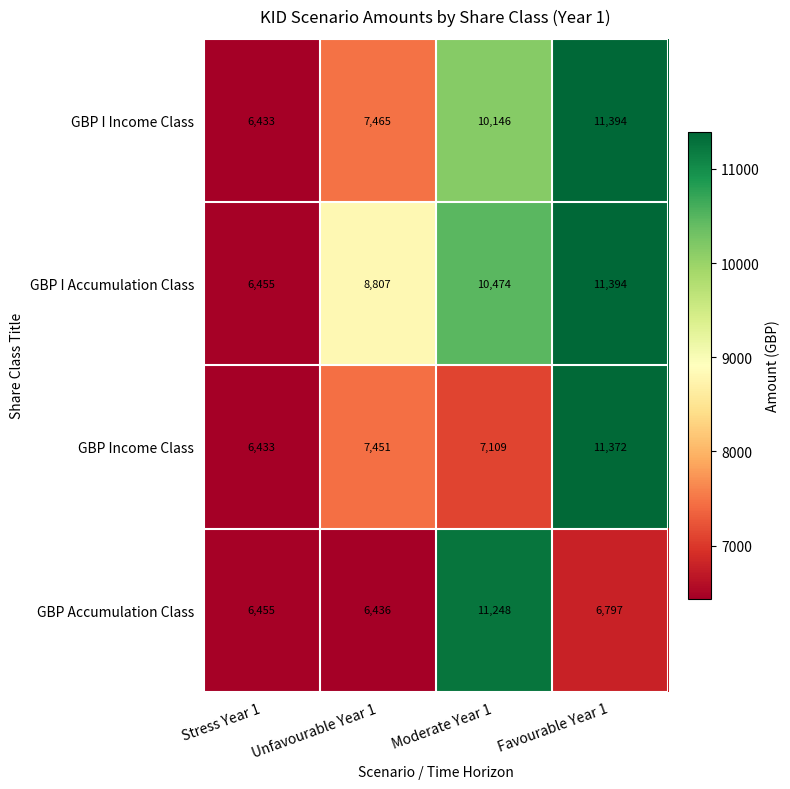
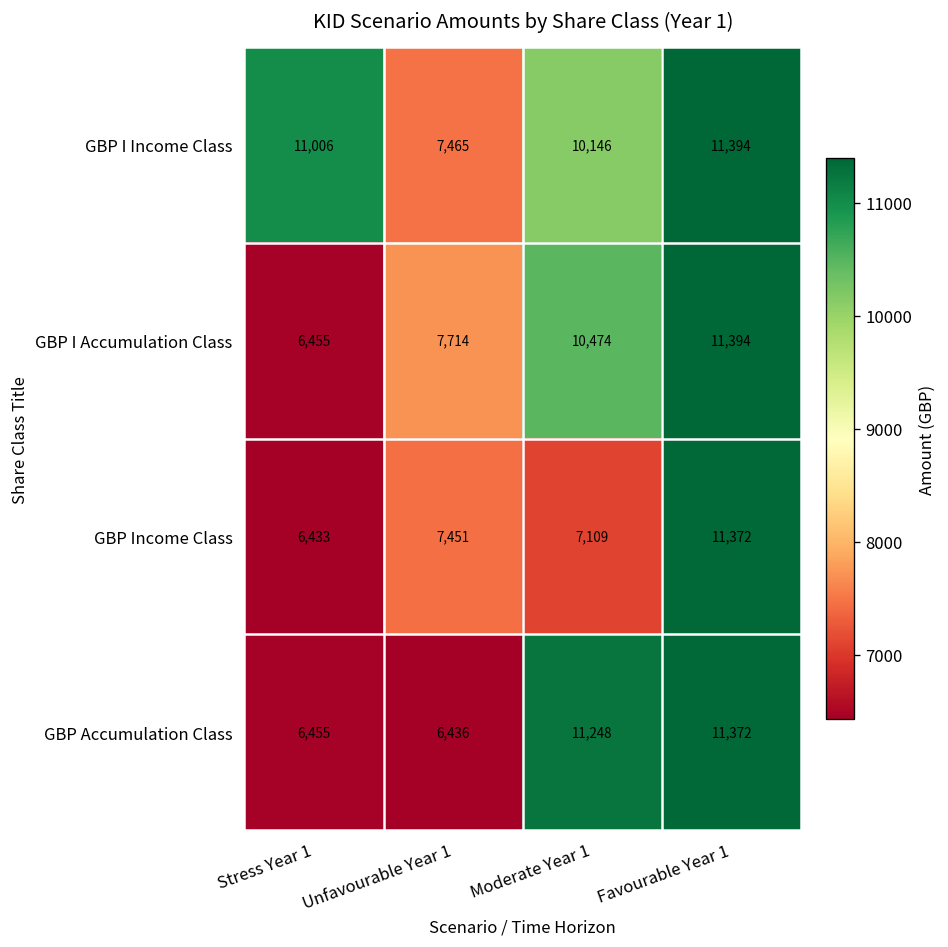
  {
    "GBP I Income Class": {
-     "Stress Year 1": "6,433",
+     "Stress Year 1": "11,006",
      "Unfavourable Year 1": "7,465",
      "Moderate Year 1": "10,146",
      "Favourable Year 1": "11,394"
    },
    "GBP I Accumulation Class": {
      "Stress Year 1": "6,455",
-     "Unfavourable Year 1": "8,807",
+     "Unfavourable Year 1": "7,714",
      "Moderate Year 1": "10,474",
      "Favourable Year 1": "11,394"
    },
    "GBP Income Class": {
      "Stress Year 1": "6,433",
      "Unfavourable Year 1": "7,451",
      "Moderate Year 1": "7,109",
      "Favourable Year 1": "11,372"
    },
    "GBP Accumulation Class": {
      "Stress Year 1": "6,455",
      "Unfavourable Year 1": "6,436",
      "Moderate Year 1": "11,248",
-     "Favourable Year 1": "6,797"
+     "Favourable Year 1": "11,372"
    }
  }
